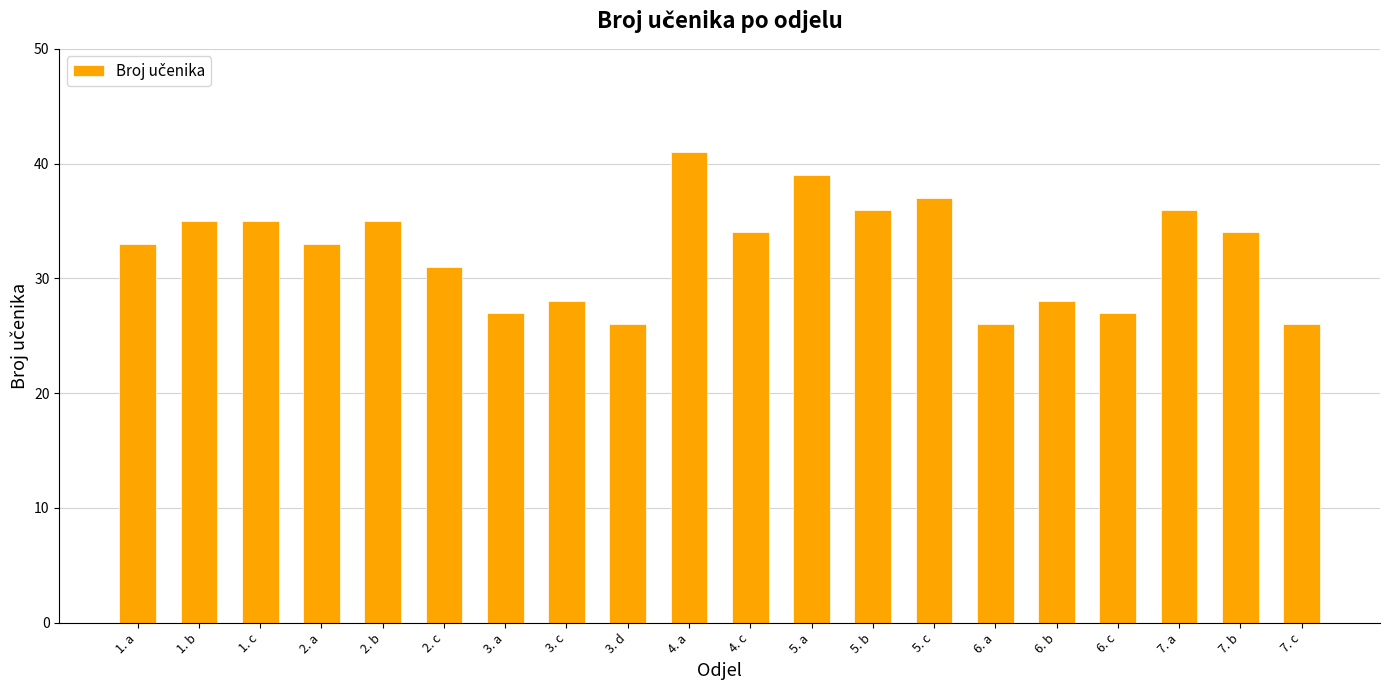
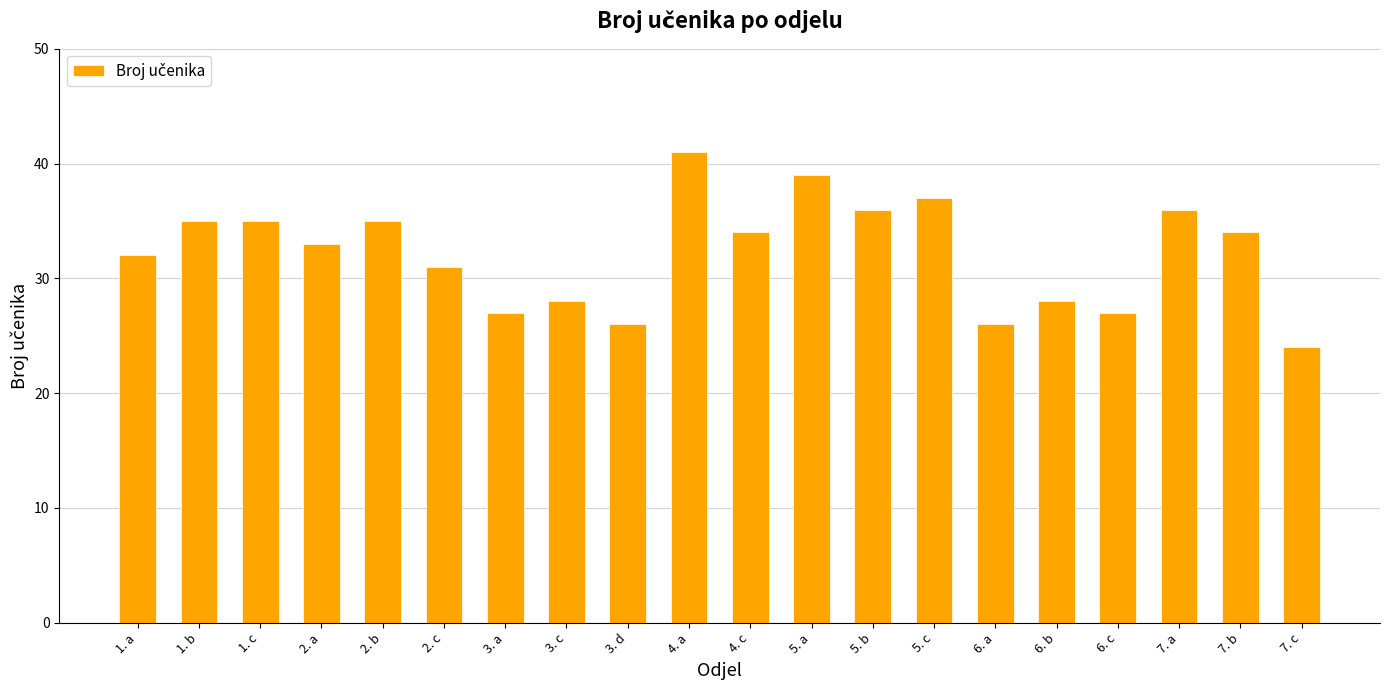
  {
-   "1. a": 33,
+   "1. a": 32,
    "1. b": 35,
    "1. c": 35,
    "2. a": 33,
    "2. b": 35,
    "2. c": 31,
    "3. a": 27,
    "3. c": 28,
    "3. d": 26,
    "4. a": 41,
    "4. c": 34,
    "5. a": 39,
    "5. b": 36,
    "5. c": 37,
    "6. a": 26,
    "6. b": 28,
    "6. c": 27,
    "7. a": 36,
    "7. b": 34,
-   "7. c": 26
+   "7. c": 24
  }
